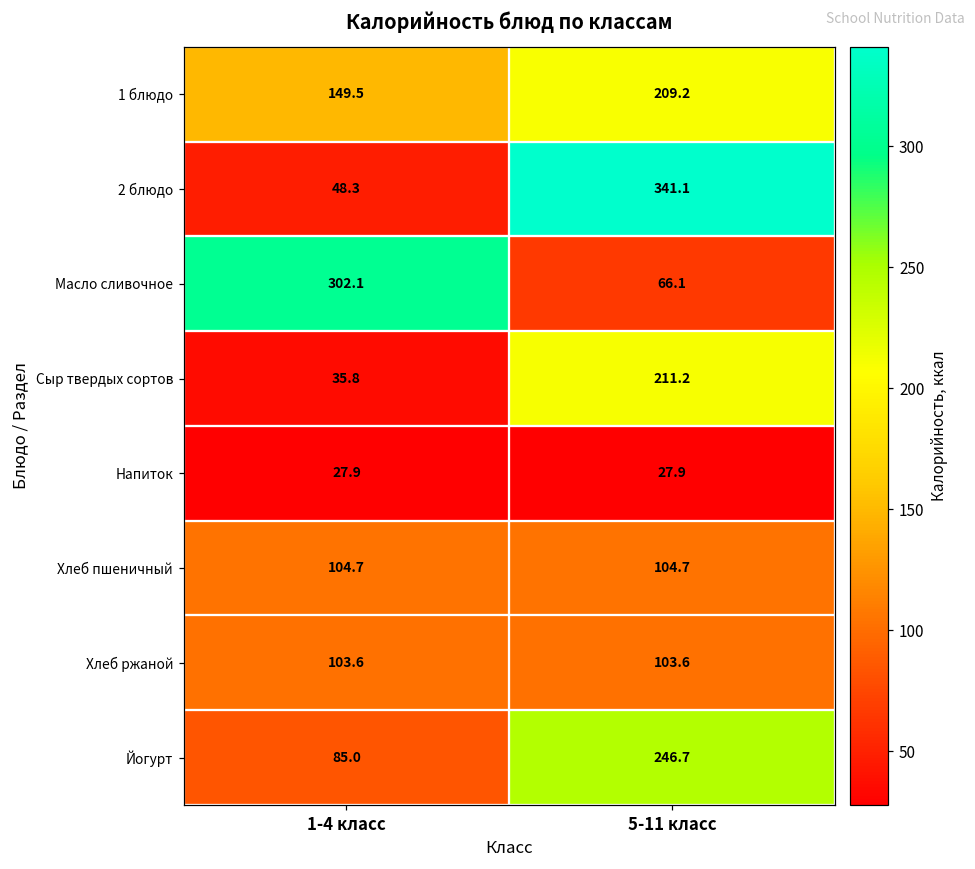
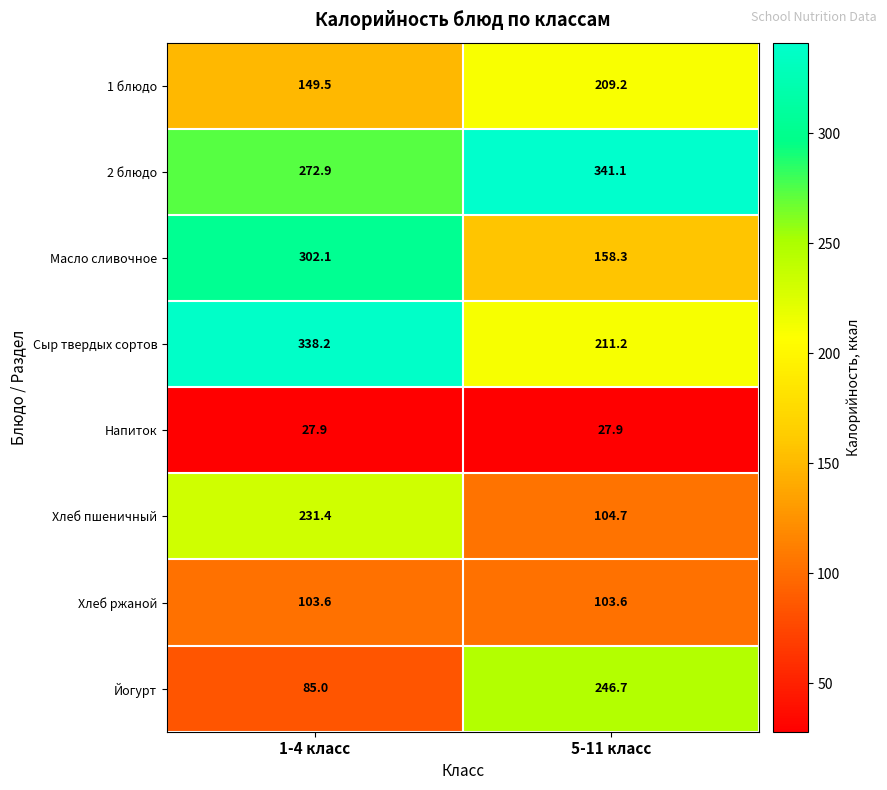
  {
    "1 блюдо": {
      "1-4 класс": 149.5,
      "5-11 класс": 209.2
    },
    "2 блюдо": {
-     "1-4 класс": 48.3,
+     "1-4 класс": 272.9,
      "5-11 класс": 341.1
    },
    "Масло сливочное": {
      "1-4 класс": 302.1,
-     "5-11 класс": 66.1
+     "5-11 класс": 158.3
    },
    "Сыр твердых сортов": {
-     "1-4 класс": 35.8,
+     "1-4 класс": 338.2,
      "5-11 класс": 211.2
    },
    "Напиток": {
      "1-4 класс": 27.9,
      "5-11 класс": 27.9
    },
    "Хлеб пшеничный": {
-     "1-4 класс": 104.7,
+     "1-4 класс": 231.4,
      "5-11 класс": 104.7
    },
    "Хлеб ржаной": {
      "1-4 класс": 103.6,
      "5-11 класс": 103.6
    },
    "Йогурт": {
      "1-4 класс": 85.0,
      "5-11 класс": 246.7
    }
  }
